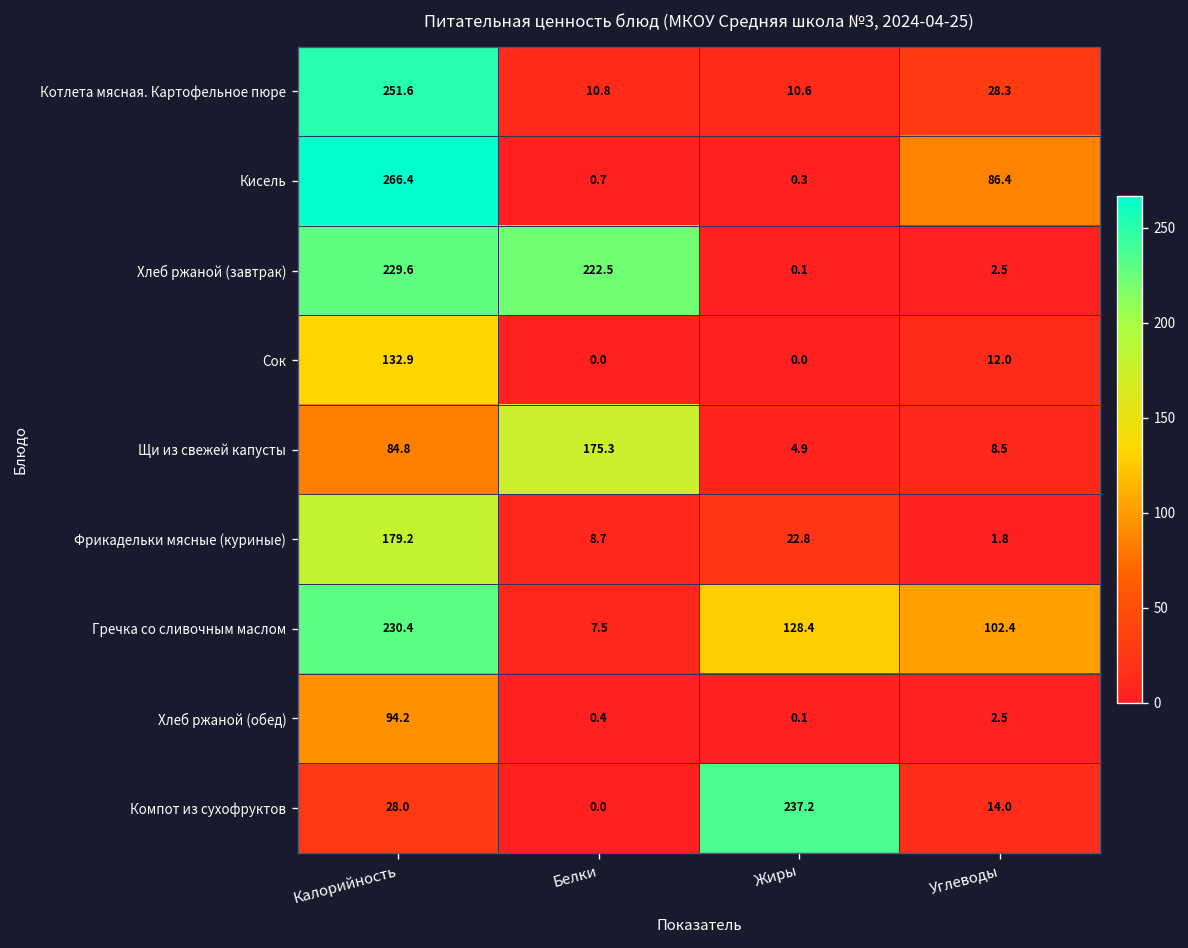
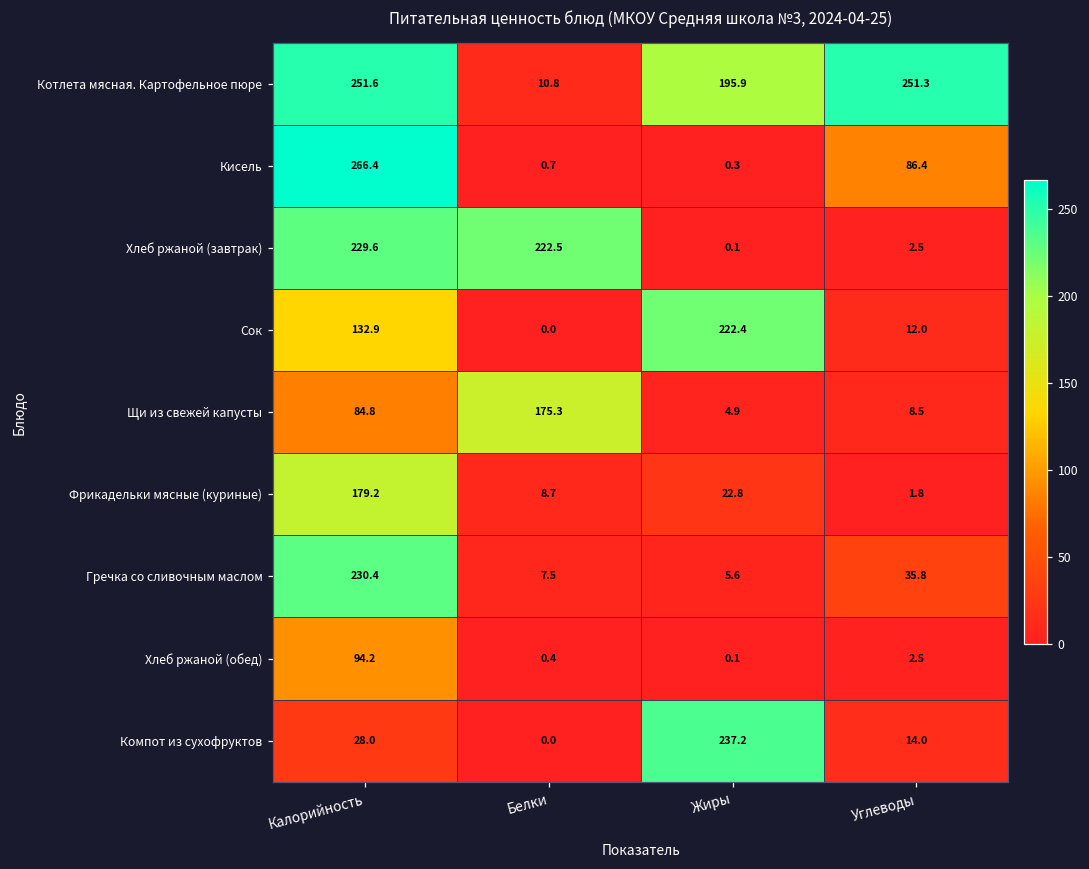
  {
    "Котлета мясная. Картофельное пюре": {
      "Калорийность": 251.6,
      "Белки": 10.8,
-     "Жиры": 10.6,
-     "Углеводы": 28.3
+     "Жиры": 195.9,
+     "Углеводы": 251.3
    },
    "Кисель": {
      "Калорийность": 266.4,
      "Белки": 0.7,
      "Жиры": 0.3,
      "Углеводы": 86.4
    },
    "Хлеб ржаной (завтрак)": {
      "Калорийность": 229.6,
      "Белки": 222.5,
      "Жиры": 0.1,
      "Углеводы": 2.5
    },
    "Сок": {
      "Калорийность": 132.9,
      "Белки": 0.0,
-     "Жиры": 0.0,
+     "Жиры": 222.4,
      "Углеводы": 12.0
    },
    "Щи из свежей капусты": {
      "Калорийность": 84.8,
      "Белки": 175.3,
      "Жиры": 4.9,
      "Углеводы": 8.5
    },
    "Фрикадельки мясные (куриные)": {
      "Калорийность": 179.2,
      "Белки": 8.7,
      "Жиры": 22.8,
      "Углеводы": 1.8
    },
    "Гречка со сливочным маслом": {
      "Калорийность": 230.4,
      "Белки": 7.5,
-     "Жиры": 128.4,
-     "Углеводы": 102.4
+     "Жиры": 5.6,
+     "Углеводы": 35.8
    },
    "Хлеб ржаной (обед)": {
      "Калорийность": 94.2,
      "Белки": 0.4,
      "Жиры": 0.1,
      "Углеводы": 2.5
    },
    "Компот из сухофруктов": {
      "Калорийность": 28.0,
      "Белки": 0.0,
      "Жиры": 237.2,
      "Углеводы": 14.0
    }
  }
